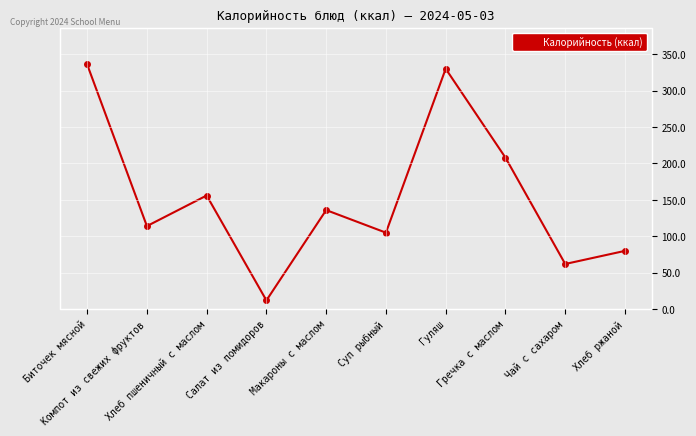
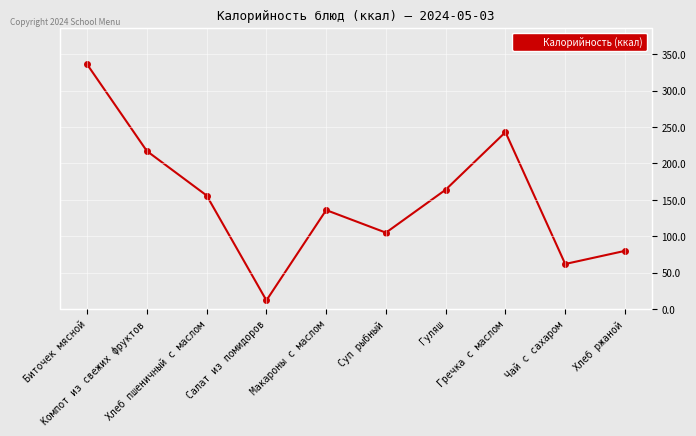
  {
    "Биточек мясной": 340,
-   "Компот из свежих фруктов": 110,
+   "Компот из свежих фруктов": 220,
    "Хлеб пшеничный с маслом": 160,
    "Салат из помидоров": 10,
    "Макароны с маслом": 140,
    "Суп рыбный": 110,
-   "Гуляш": 330,
-   "Гречка с маслом": 210,
+   "Гуляш": 160,
+   "Гречка с маслом": 240,
    "Чай с сахаром": 60,
    "Хлеб ржаной": 80
  }
